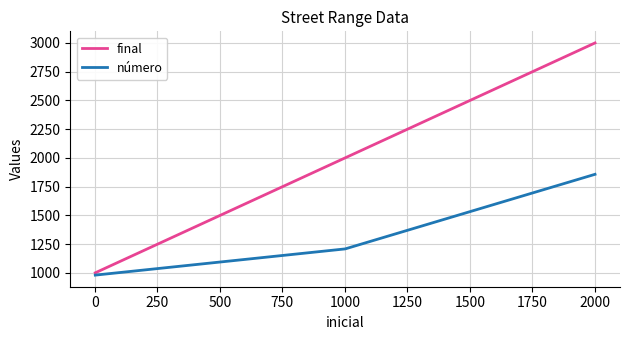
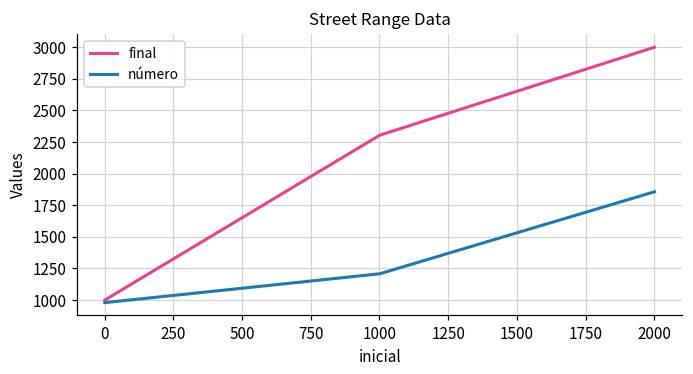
  {
    "final": {
-     "1000": 2000,
+     "1000": 2300,
      "2000": 3000
    },
    "número": {
      "1000": 1210,
      "2000": 1860
    }
  }
